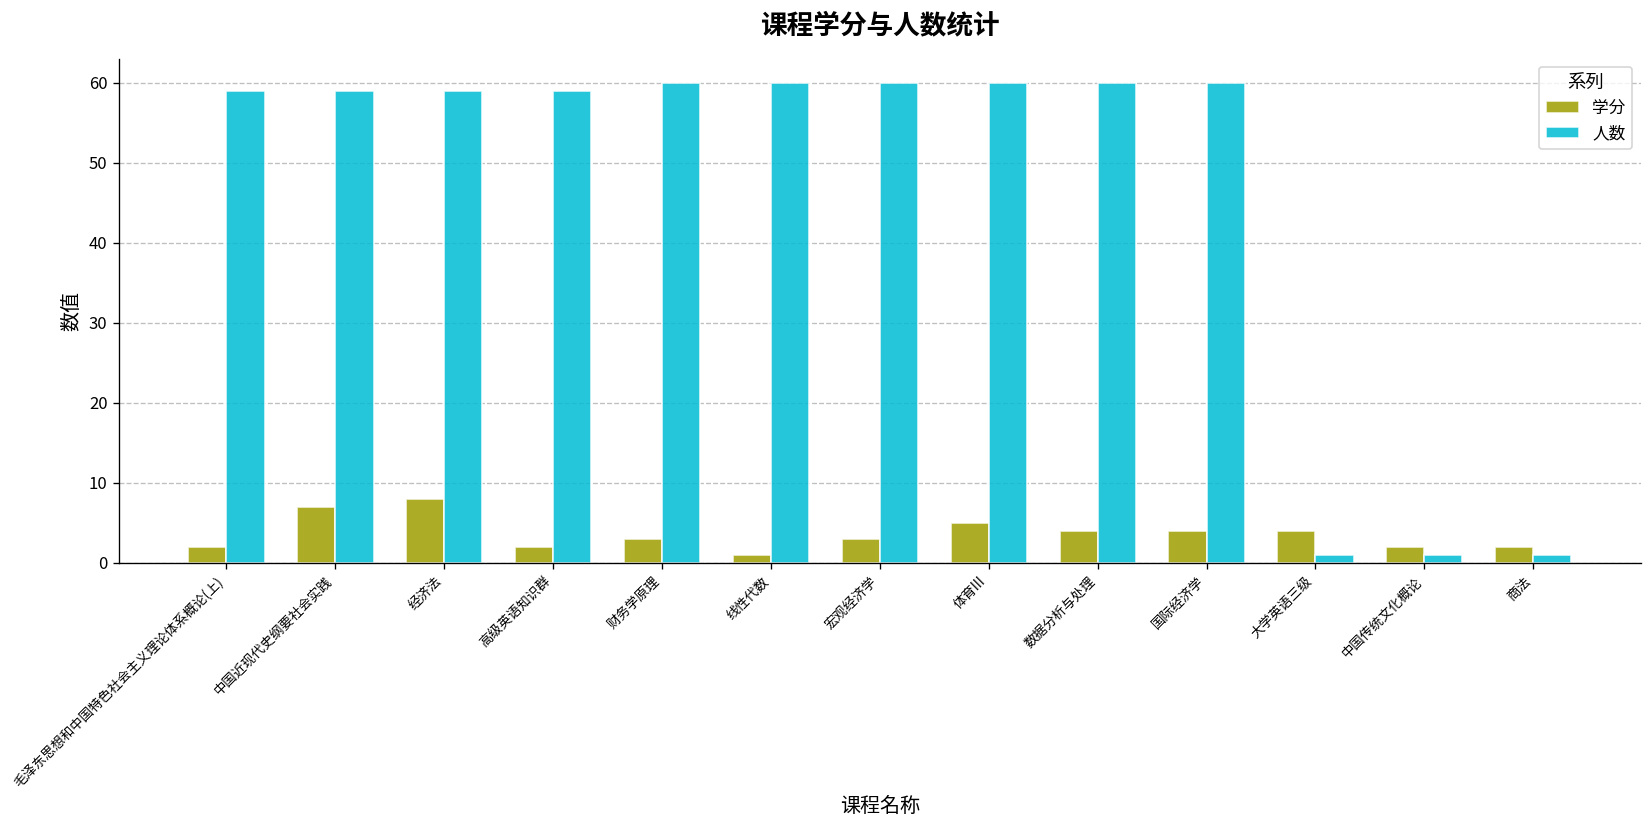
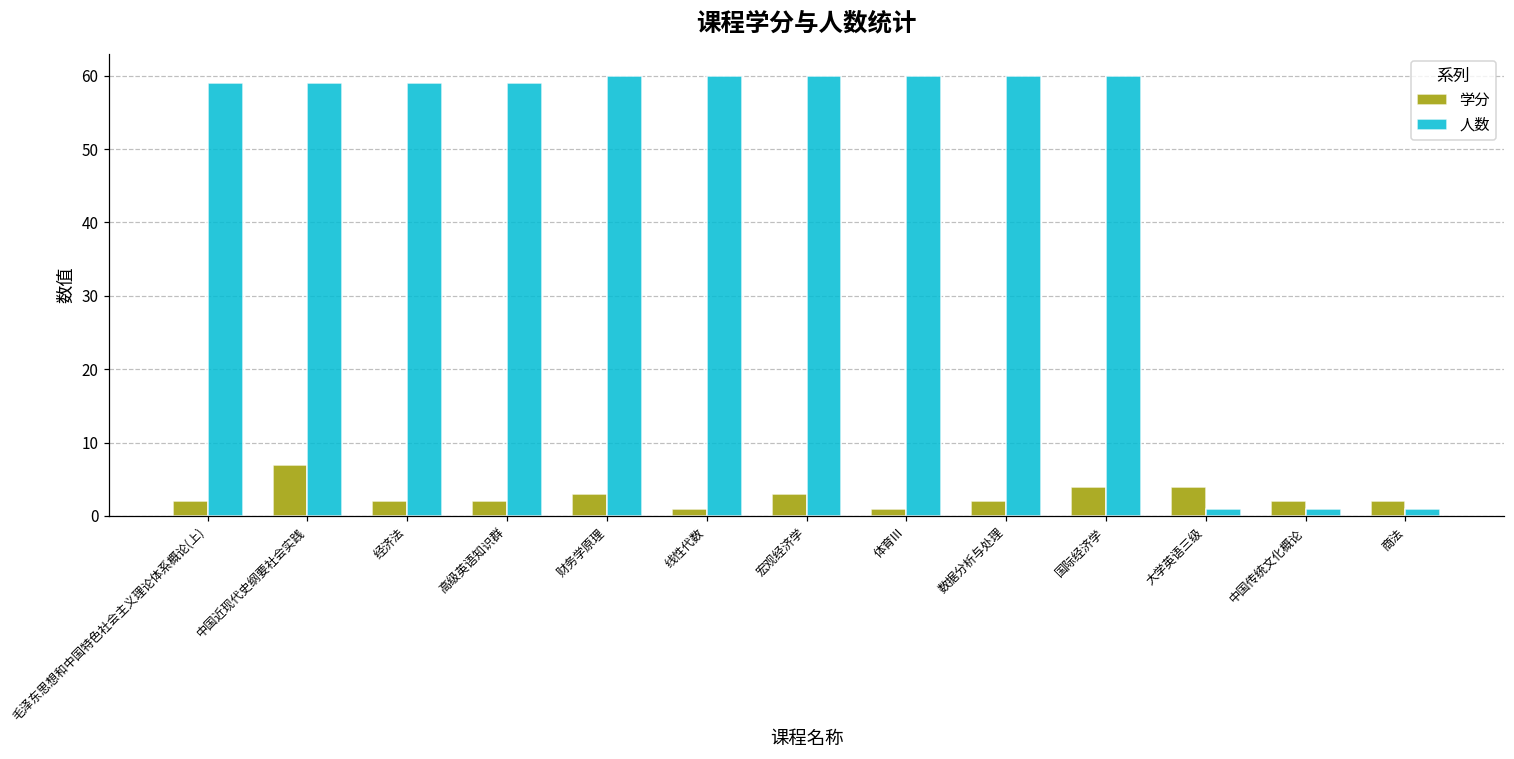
  {
    "学分": {
      "毛泽东思想和中国特色社会主义理论体系概论(上)": 2,
      "中国近现代史纲要社会实践": 7,
-     "经济法": 8,
+     "经济法": 2,
      "高级英语知识群": 2,
      "财务学原理": 3,
      "线性代数": 1,
      "宏观经济学": 3,
-     "体育III": 5,
-     "数据分析与处理": 4,
+     "体育III": 1,
+     "数据分析与处理": 2,
      "国际经济学": 4,
      "大学英语三级": 4,
      "中国传统文化概论": 2,
      "商法": 2
    },
    "人数": {
      "毛泽东思想和中国特色社会主义理论体系概论(上)": 59,
      "中国近现代史纲要社会实践": 59,
      "经济法": 59,
      "高级英语知识群": 59,
      "财务学原理": 60,
      "线性代数": 60,
      "宏观经济学": 60,
      "体育III": 60,
      "数据分析与处理": 60,
      "国际经济学": 60,
      "大学英语三级": 1,
      "中国传统文化概论": 1,
      "商法": 1
    }
  }
